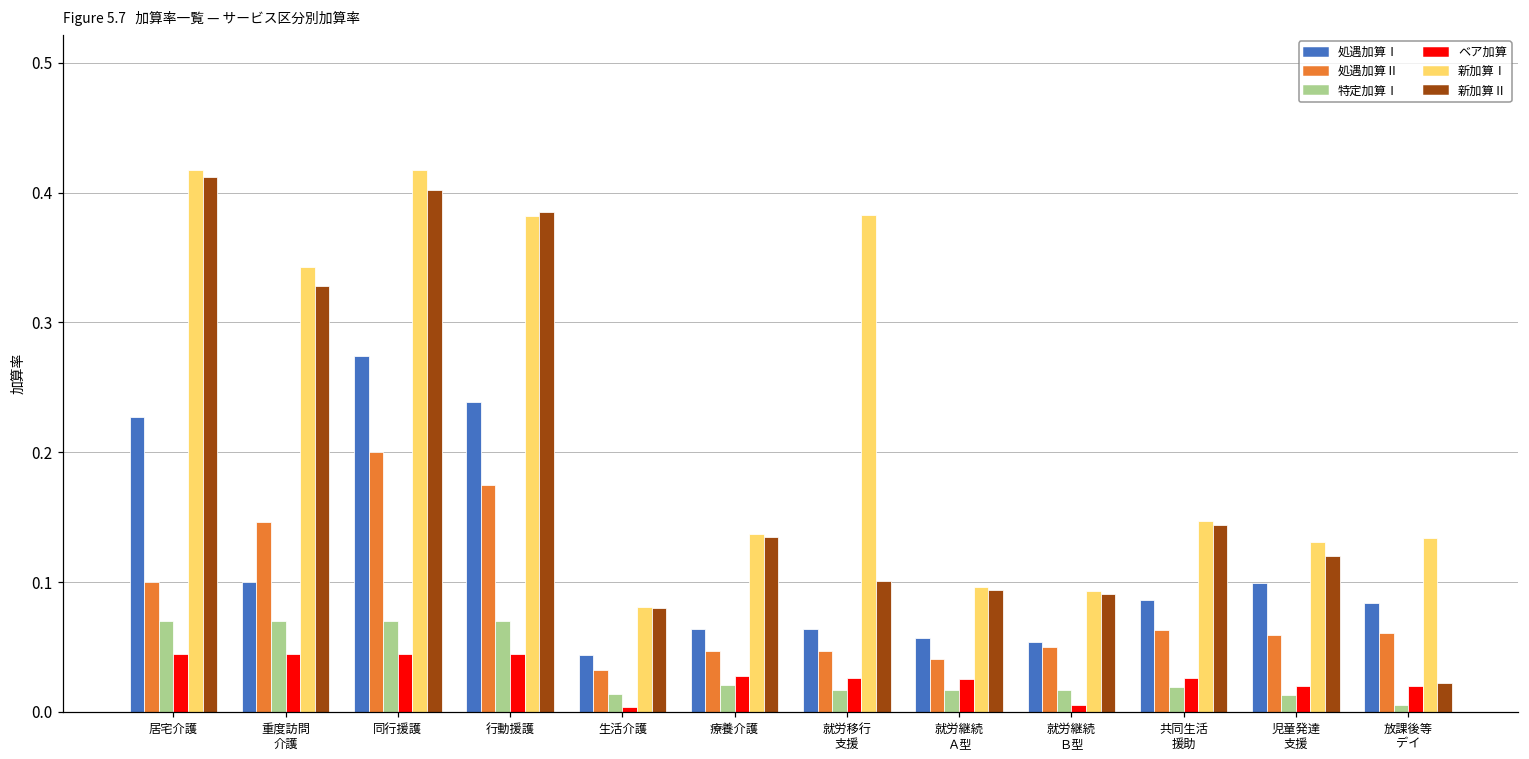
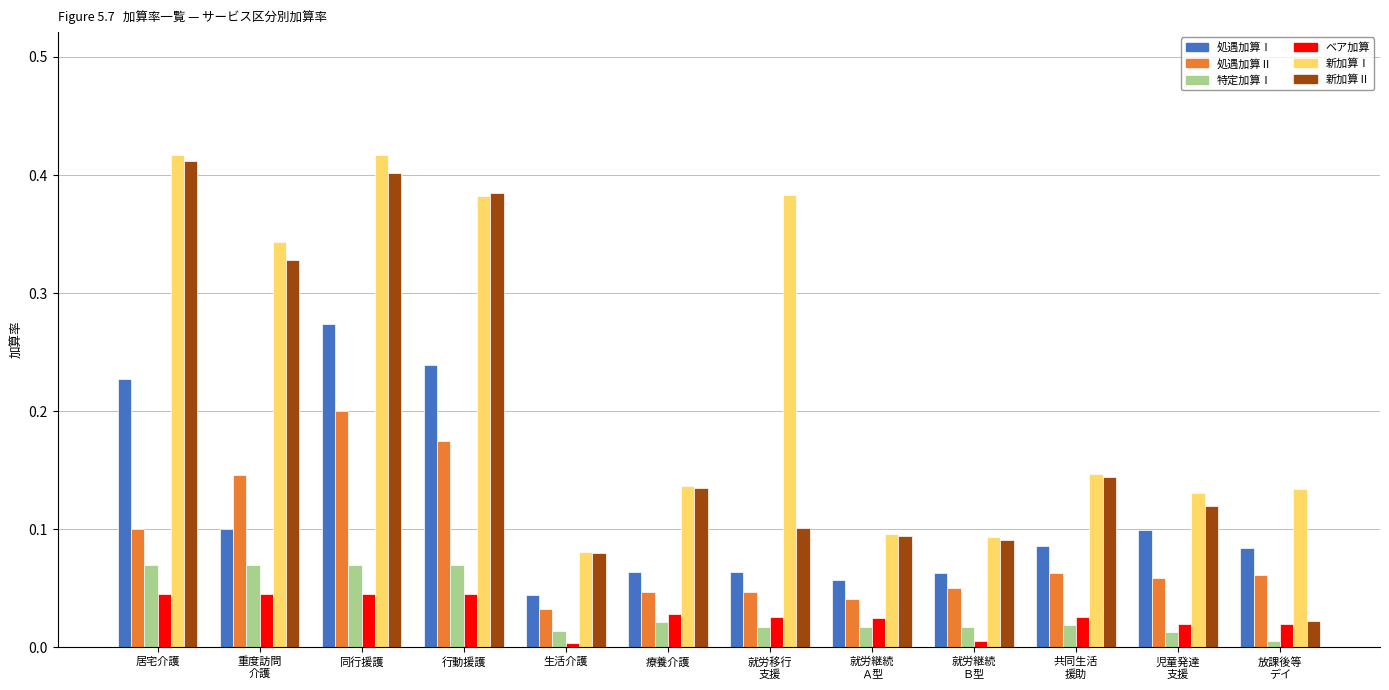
  {
    "処遇加算Ⅰ": {
      "居宅介護": 0.227,
      "重度訪問 介護": 0.100,
      "同行援護": 0.274,
      "行動援護": 0.239,
      "生活介護": 0.044,
      "療養介護": 0.064,
      "就労移行 支援": 0.064,
      "就労継続 Ａ型": 0.057,
-     "就労継続 Ｂ型": 0.054,
+     "就労継続 Ｂ型": 0.063,
      "共同生活 援助": 0.086,
      "児童発達 支援": 0.099,
      "放課後等 デイ": 0.084
    },
    "処遇加算Ⅱ": {
      "居宅介護": 0.100,
      "重度訪問 介護": 0.146,
      "同行援護": 0.200,
      "行動援護": 0.175,
      "生活介護": 0.032,
      "療養介護": 0.047,
      "就労移行 支援": 0.047,
      "就労継続 Ａ型": 0.041,
      "就労継続 Ｂ型": 0.050,
      "共同生活 援助": 0.063,
      "児童発達 支援": 0.059,
      "放課後等 デイ": 0.061
    },
    "特定加算Ⅰ": {
      "居宅介護": 0.070,
      "重度訪問 介護": 0.070,
      "同行援護": 0.070,
      "行動援護": 0.070,
      "生活介護": 0.014,
      "療養介護": 0.021,
      "就労移行 支援": 0.017,
      "就労継続 Ａ型": 0.017,
      "就労継続 Ｂ型": 0.017,
      "共同生活 援助": 0.019,
      "児童発達 支援": 0.013,
      "放課後等 デイ": 0.005
    },
    "ベア加算": {
      "居宅介護": 0.045,
      "重度訪問 介護": 0.045,
      "同行援護": 0.045,
      "行動援護": 0.045,
      "生活介護": 0.004,
      "療養介護": 0.028,
      "就労移行 支援": 0.026,
      "就労継続 Ａ型": 0.025,
      "就労継続 Ｂ型": 0.005,
      "共同生活 援助": 0.026,
      "児童発達 支援": 0.020,
      "放課後等 デイ": 0.020
    },
    "新加算Ⅰ": {
      "居宅介護": 0.417,
      "重度訪問 介護": 0.343,
      "同行援護": 0.417,
      "行動援護": 0.382,
      "生活介護": 0.081,
      "療養介護": 0.137,
      "就労移行 支援": 0.383,
      "就労継続 Ａ型": 0.096,
      "就労継続 Ｂ型": 0.093,
      "共同生活 援助": 0.147,
      "児童発達 支援": 0.131,
      "放課後等 デイ": 0.134
    },
    "新加算Ⅱ": {
      "居宅介護": 0.412,
      "重度訪問 介護": 0.328,
      "同行援護": 0.402,
      "行動援護": 0.385,
      "生活介護": 0.080,
      "療養介護": 0.135,
      "就労移行 支援": 0.101,
      "就労継続 Ａ型": 0.094,
      "就労継続 Ｂ型": 0.091,
      "共同生活 援助": 0.144,
      "児童発達 支援": 0.120,
      "放課後等 デイ": 0.022
    }
  }
